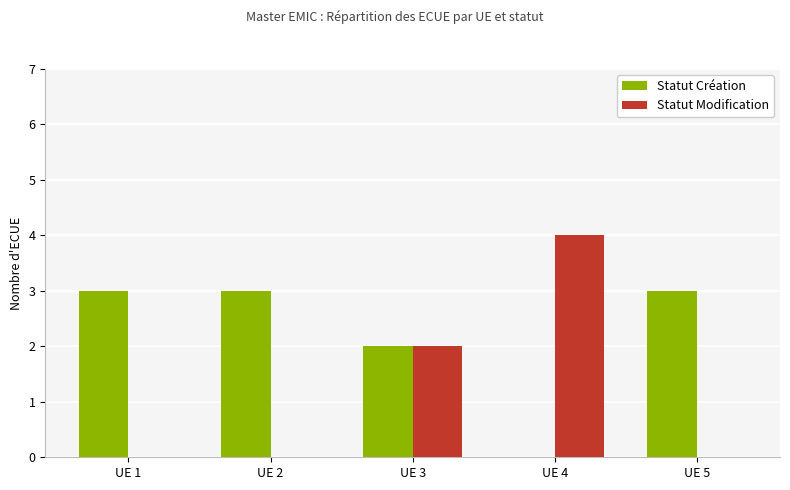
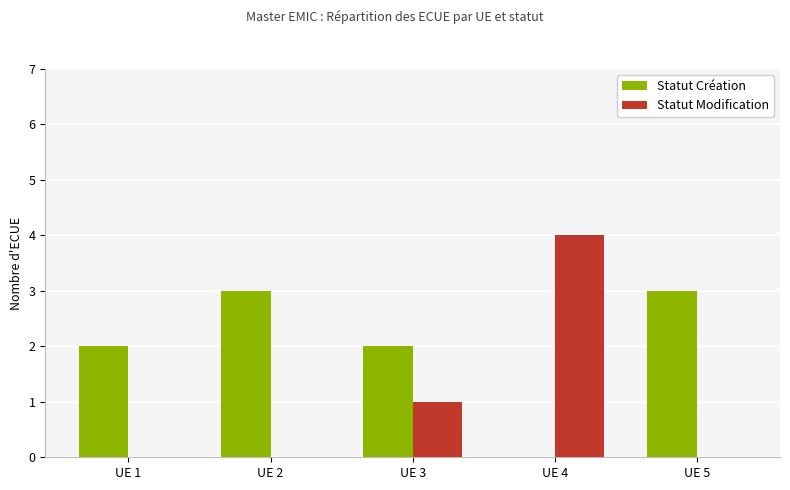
  {
    "Statut Création": {
-     "UE 1": 3,
+     "UE 1": 2,
      "UE 2": 3,
      "UE 3": 2,
      "UE 4": 0,
      "UE 5": 3
    },
    "Statut Modification": {
      "UE 1": 0,
      "UE 2": 0,
-     "UE 3": 2,
+     "UE 3": 1,
      "UE 4": 4,
      "UE 5": 0
    }
  }
